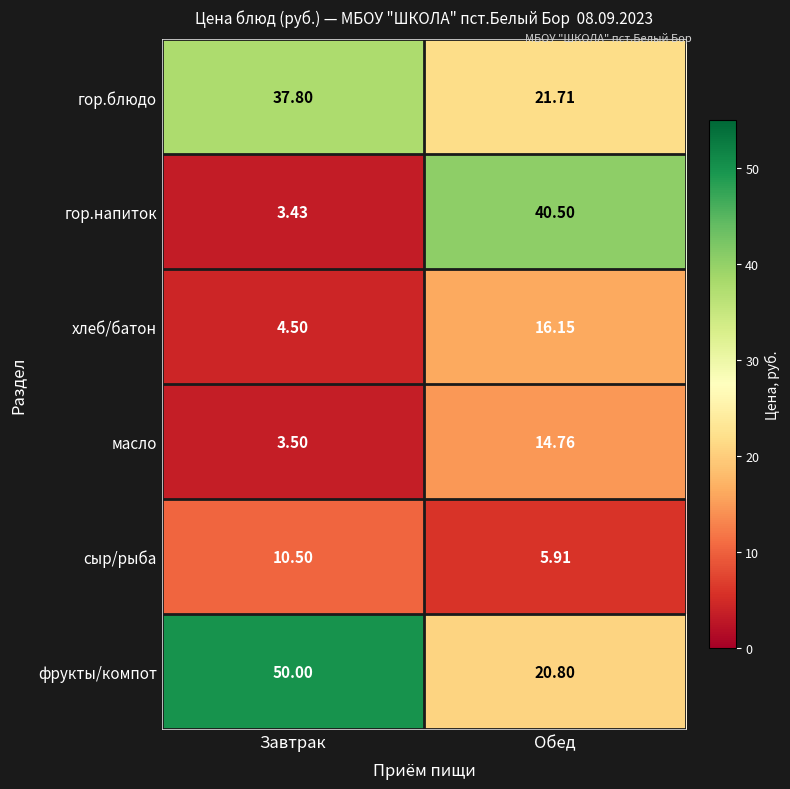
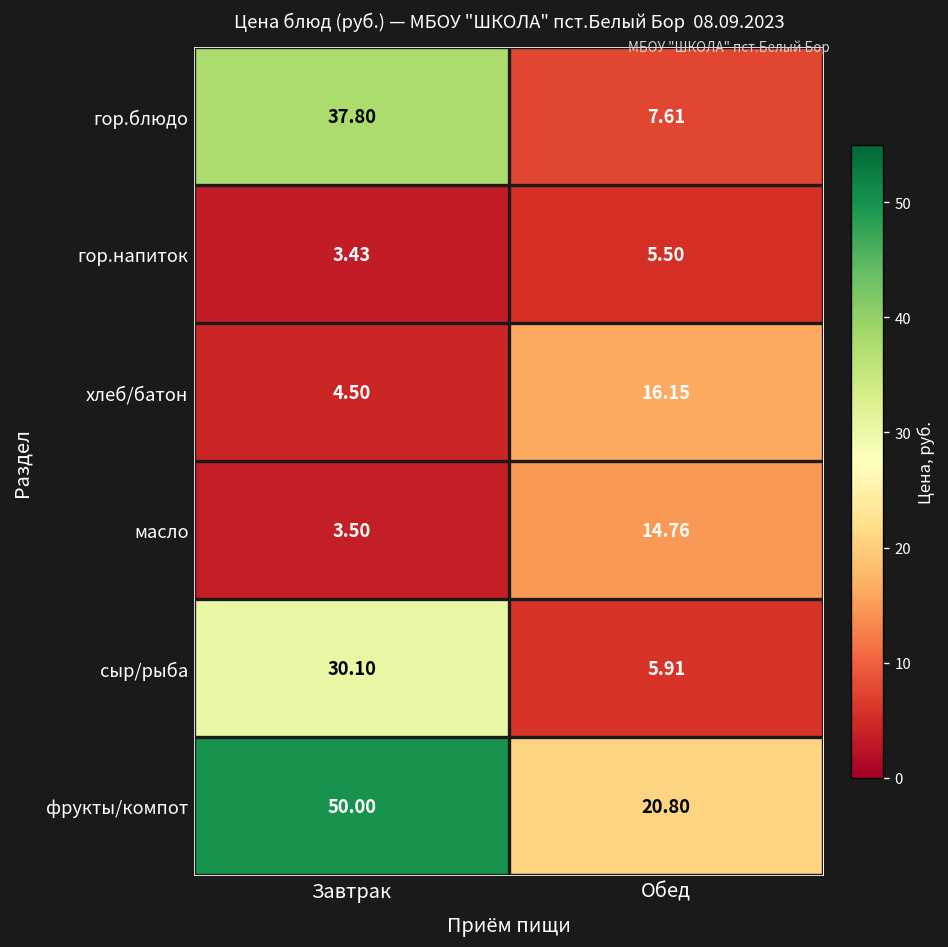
  {
    "гор.блюдо": {
      "Завтрак": 37.80,
-     "Обед": 21.71
+     "Обед": 7.61
    },
    "гор.напиток": {
      "Завтрак": 3.43,
-     "Обед": 40.50
+     "Обед": 5.50
    },
    "хлеб/батон": {
      "Завтрак": 4.50,
      "Обед": 16.15
    },
    "масло": {
      "Завтрак": 3.50,
      "Обед": 14.76
    },
    "сыр/рыба": {
-     "Завтрак": 10.50,
+     "Завтрак": 30.10,
      "Обед": 5.91
    },
    "фрукты/компот": {
      "Завтрак": 50.00,
      "Обед": 20.80
    }
  }
